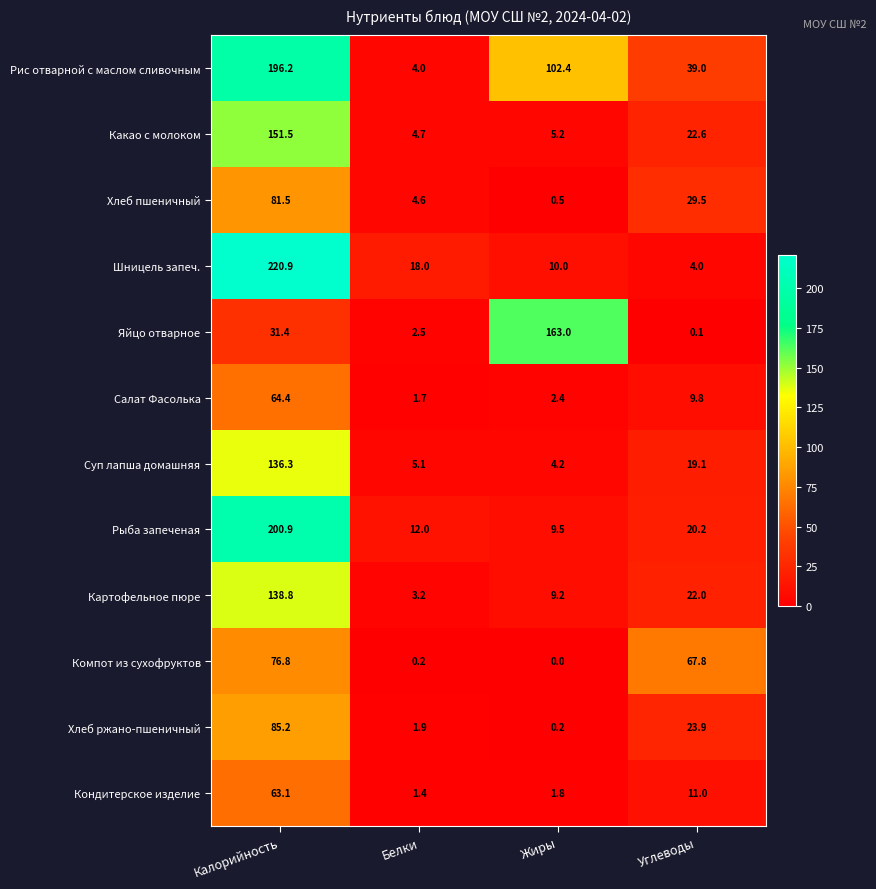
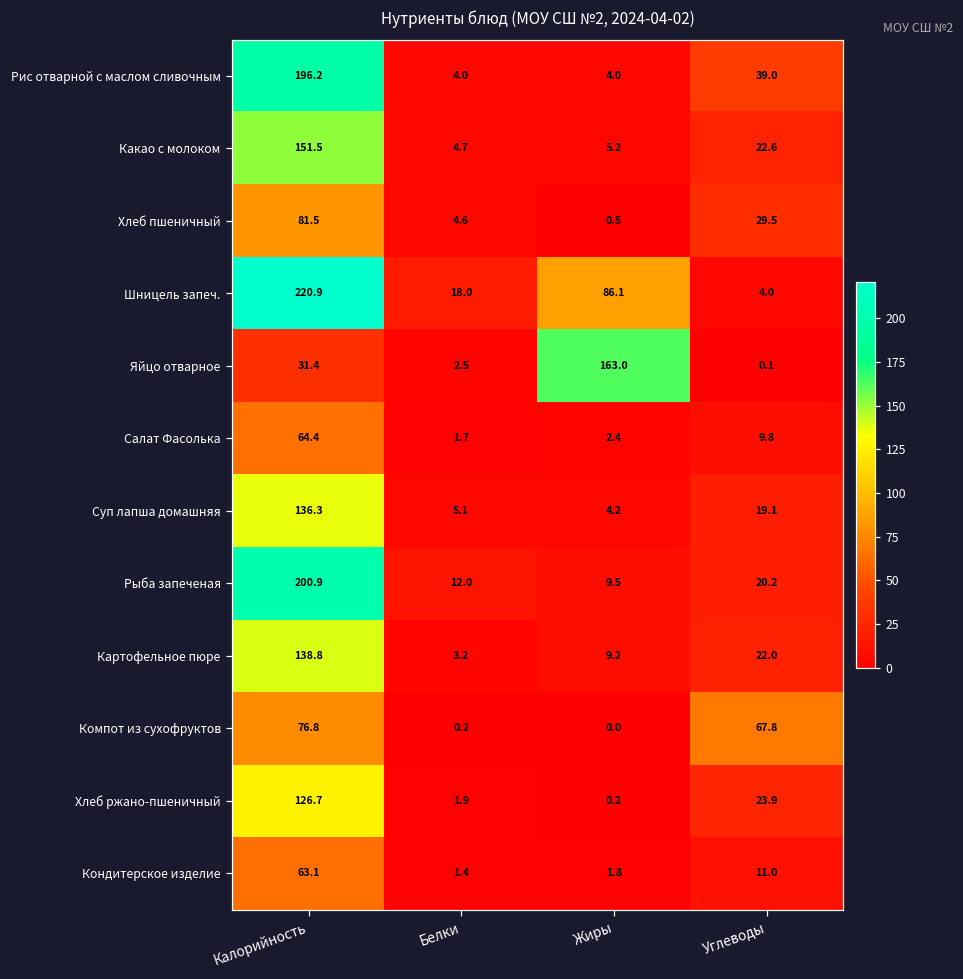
  {
    "Рис отварной с маслом сливочным": {
      "Калорийность": 196.2,
      "Белки": 4.0,
-     "Жиры": 102.4,
+     "Жиры": 4.0,
      "Углеводы": 39.0
    },
    "Какао с молоком": {
      "Калорийность": 151.5,
      "Белки": 4.7,
      "Жиры": 5.2,
      "Углеводы": 22.6
    },
    "Хлеб пшеничный": {
      "Калорийность": 81.5,
      "Белки": 4.6,
      "Жиры": 0.5,
      "Углеводы": 29.5
    },
    "Шницель запеч.": {
      "Калорийность": 220.9,
      "Белки": 18.0,
-     "Жиры": 10.0,
+     "Жиры": 86.1,
      "Углеводы": 4.0
    },
    "Яйцо отварное": {
      "Калорийность": 31.4,
      "Белки": 2.5,
      "Жиры": 163.0,
      "Углеводы": 0.1
    },
    "Салат Фасолька": {
      "Калорийность": 64.4,
      "Белки": 1.7,
      "Жиры": 2.4,
      "Углеводы": 9.8
    },
    "Суп лапша домашняя": {
      "Калорийность": 136.3,
      "Белки": 5.1,
      "Жиры": 4.2,
      "Углеводы": 19.1
    },
    "Рыба запеченая": {
      "Калорийность": 200.9,
      "Белки": 12.0,
      "Жиры": 9.5,
      "Углеводы": 20.2
    },
    "Картофельное пюре": {
      "Калорийность": 138.8,
      "Белки": 3.2,
      "Жиры": 9.2,
      "Углеводы": 22.0
    },
    "Компот из сухофруктов": {
      "Калорийность": 76.8,
      "Белки": 0.2,
      "Жиры": 0.0,
      "Углеводы": 67.8
    },
    "Хлеб ржано-пшеничный": {
-     "Калорийность": 85.2,
+     "Калорийность": 126.7,
      "Белки": 1.9,
      "Жиры": 0.2,
      "Углеводы": 23.9
    },
    "Кондитерское изделие": {
      "Калорийность": 63.1,
      "Белки": 1.4,
      "Жиры": 1.8,
      "Углеводы": 11.0
    }
  }
